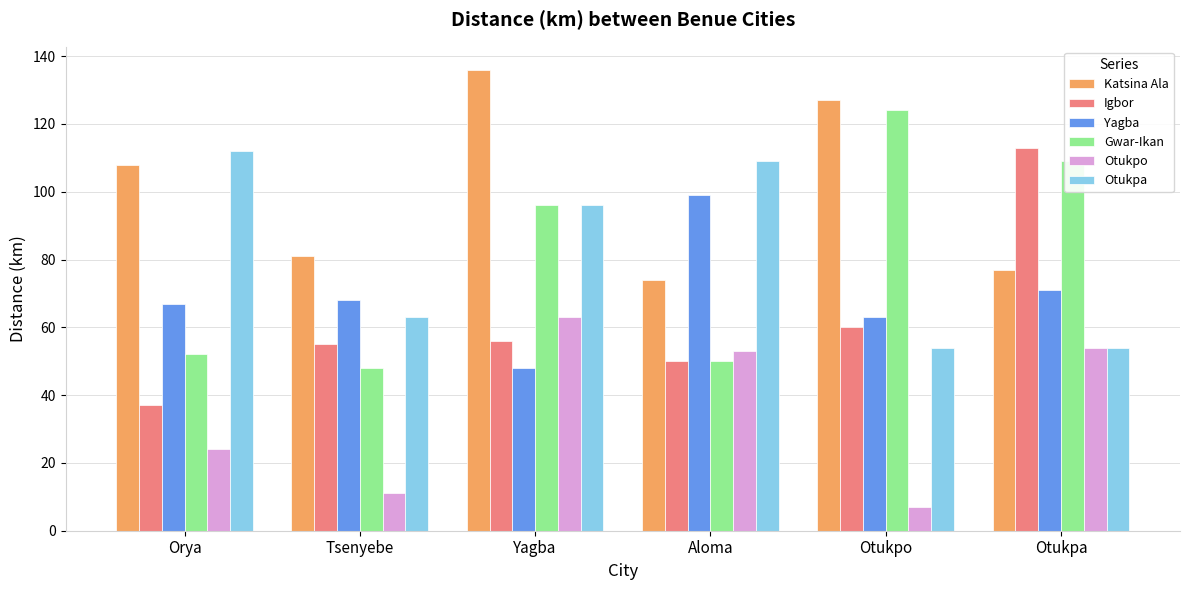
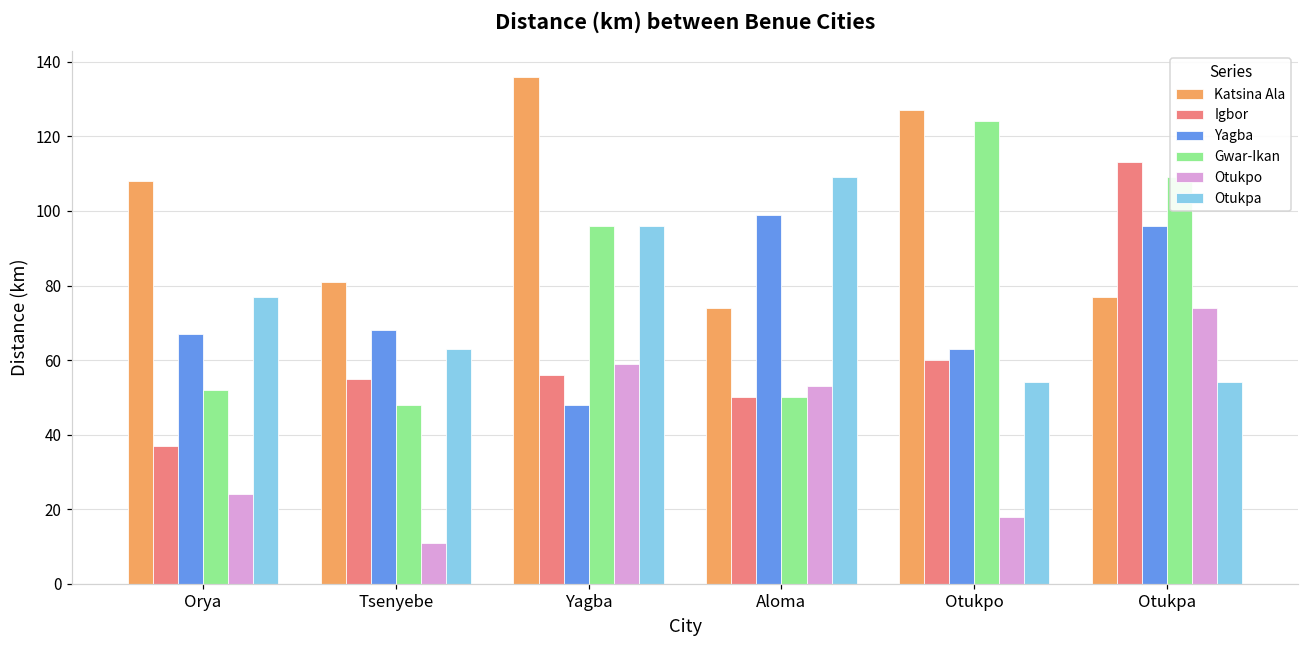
  {
    "Yagba": {
      "Orya": 67,
      "Tsenyebe": 68,
      "Yagba": 48,
      "Aloma": 99,
      "Otukpo": 63,
-     "Otukpa": 71
+     "Otukpa": 96
    },
    "Gwar-Ikan": {
      "Orya": 52,
      "Tsenyebe": 48,
      "Yagba": 96,
      "Aloma": 50,
      "Otukpo": 124
    },
    "Otukpo": {
      "Orya": 24,
      "Tsenyebe": 11,
-     "Yagba": 63,
+     "Yagba": 59,
      "Aloma": 53,
-     "Otukpo": 7,
-     "Otukpa": 54
+     "Otukpo": 18,
+     "Otukpa": 74
    },
    "Otukpa": {
-     "Orya": 112,
+     "Orya": 77,
      "Tsenyebe": 63,
      "Yagba": 96,
      "Aloma": 109,
      "Otukpo": 54,
      "Otukpa": 54
    }
  }
